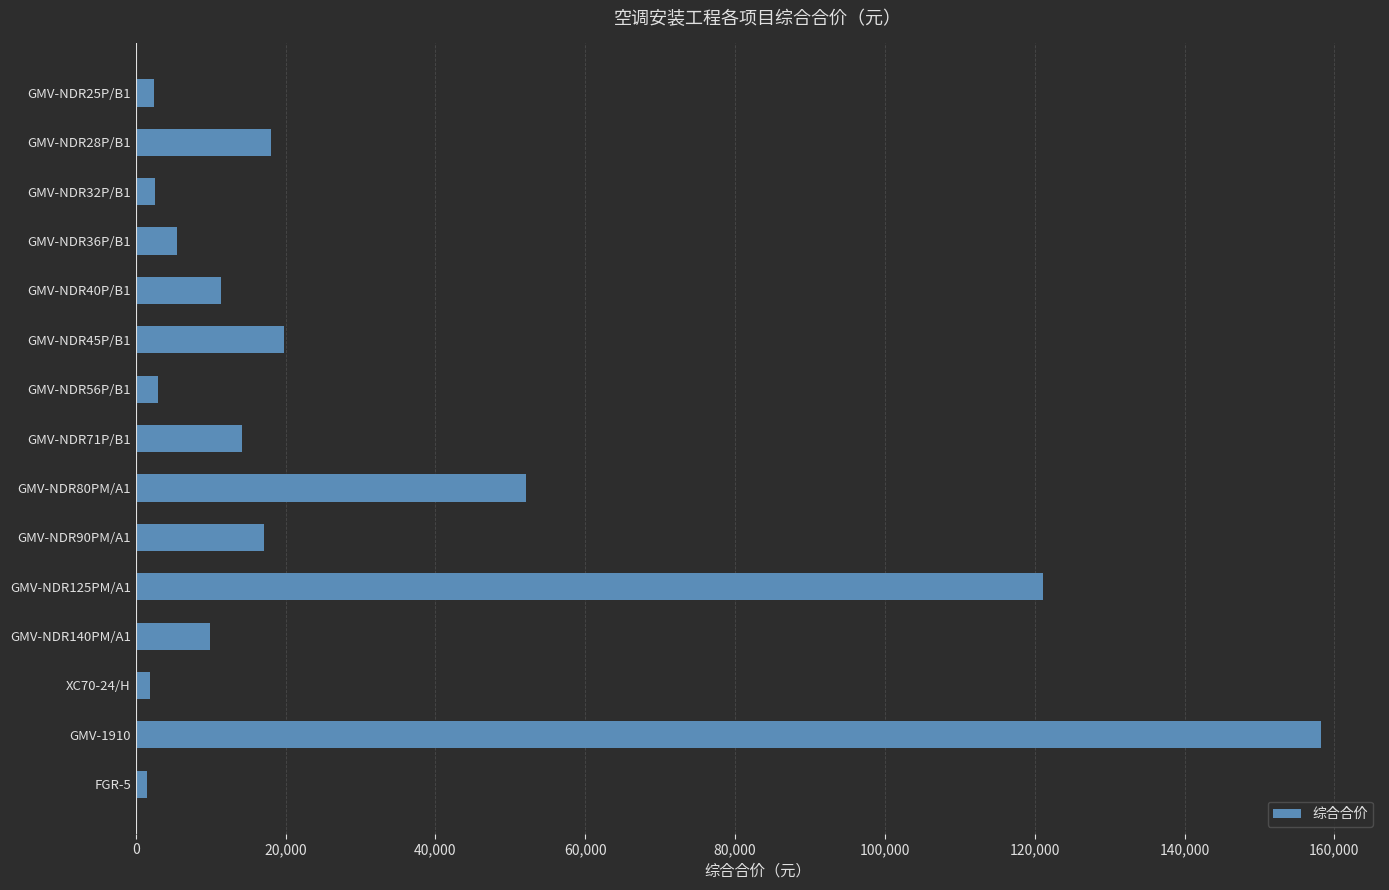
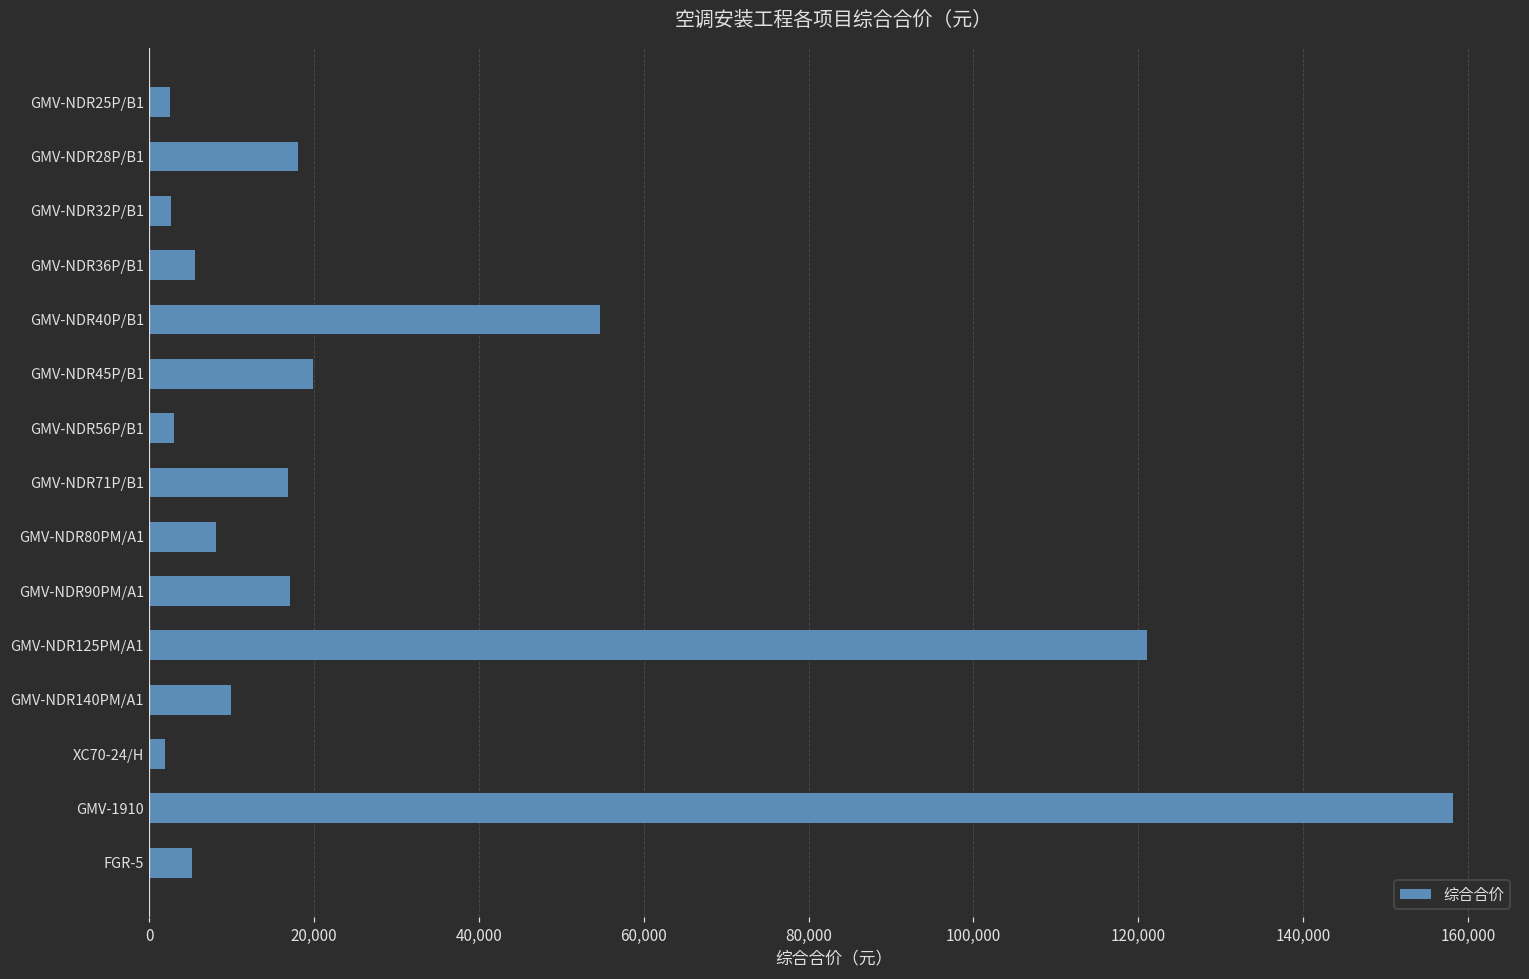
  {
    "GMV-NDR25P/B1": "2,000",
    "GMV-NDR28P/B1": "18,000",
    "GMV-NDR32P/B1": "3,000",
    "GMV-NDR36P/B1": "5,000",
-   "GMV-NDR40P/B1": "11,000",
+   "GMV-NDR40P/B1": "55,000",
    "GMV-NDR45P/B1": "20,000",
    "GMV-NDR56P/B1": "3,000",
-   "GMV-NDR71P/B1": "14,000",
-   "GMV-NDR80PM/A1": "52,000",
+   "GMV-NDR71P/B1": "17,000",
+   "GMV-NDR80PM/A1": "8,000",
    "GMV-NDR90PM/A1": "17,000",
    "GMV-NDR125PM/A1": "121,000",
    "GMV-NDR140PM/A1": "10,000",
    "XC70-24/H": "2,000",
    "GMV-1910": "158,000",
-   "FGR-5": "1,000"
+   "FGR-5": "5,000"
  }
